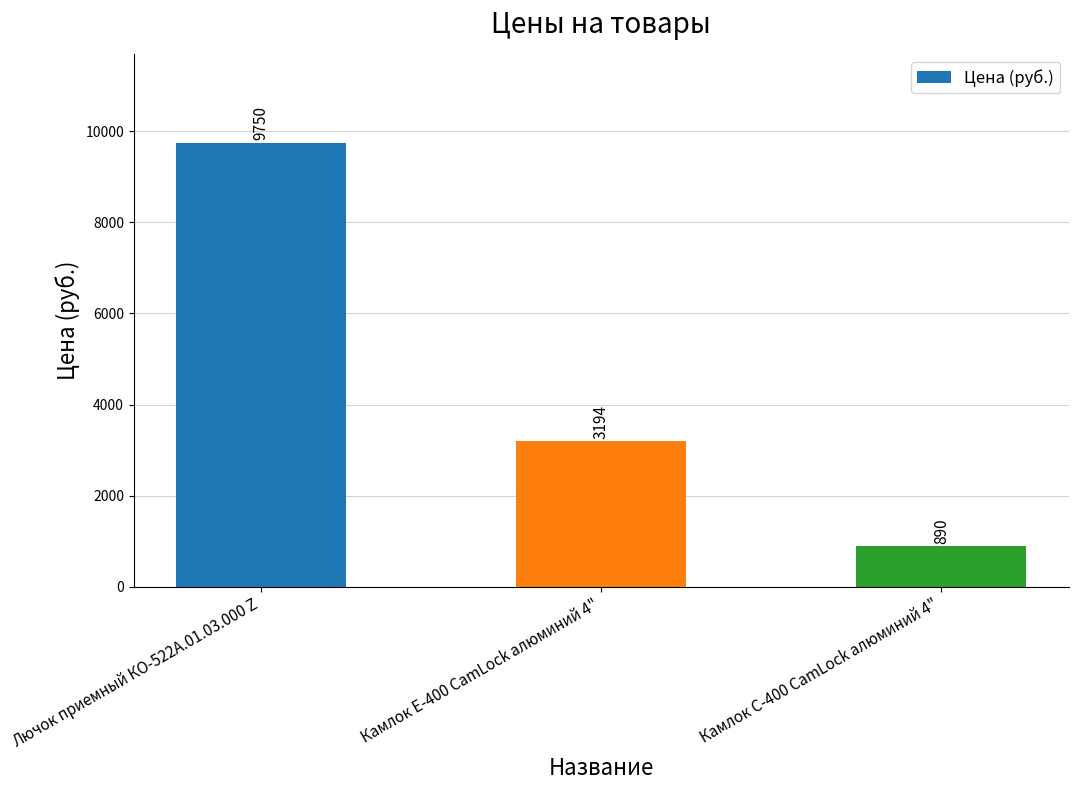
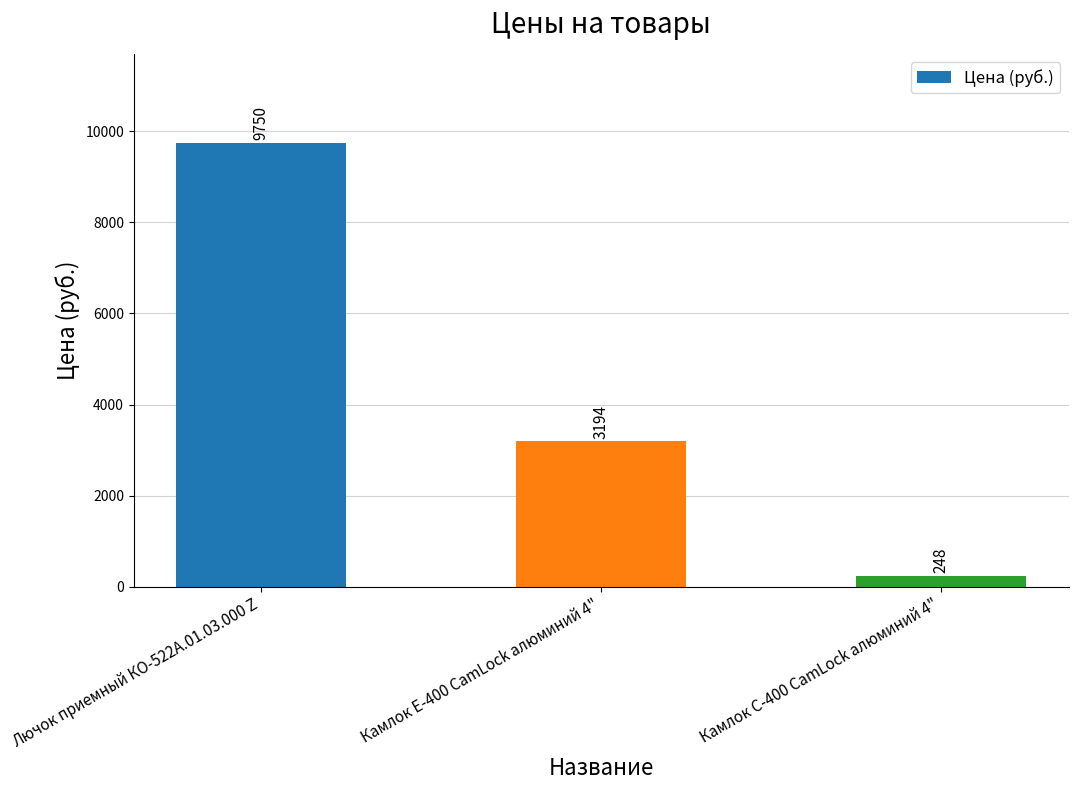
  {
    "Лючок приемный КО-522А.01.03.000 Z": 9750,
    "Камлок Е-400 CamLock алюминий 4\"": 3194,
-   "Камлок С-400 CamLock алюминий 4\"": 890
+   "Камлок С-400 CamLock алюминий 4\"": 248
  }
